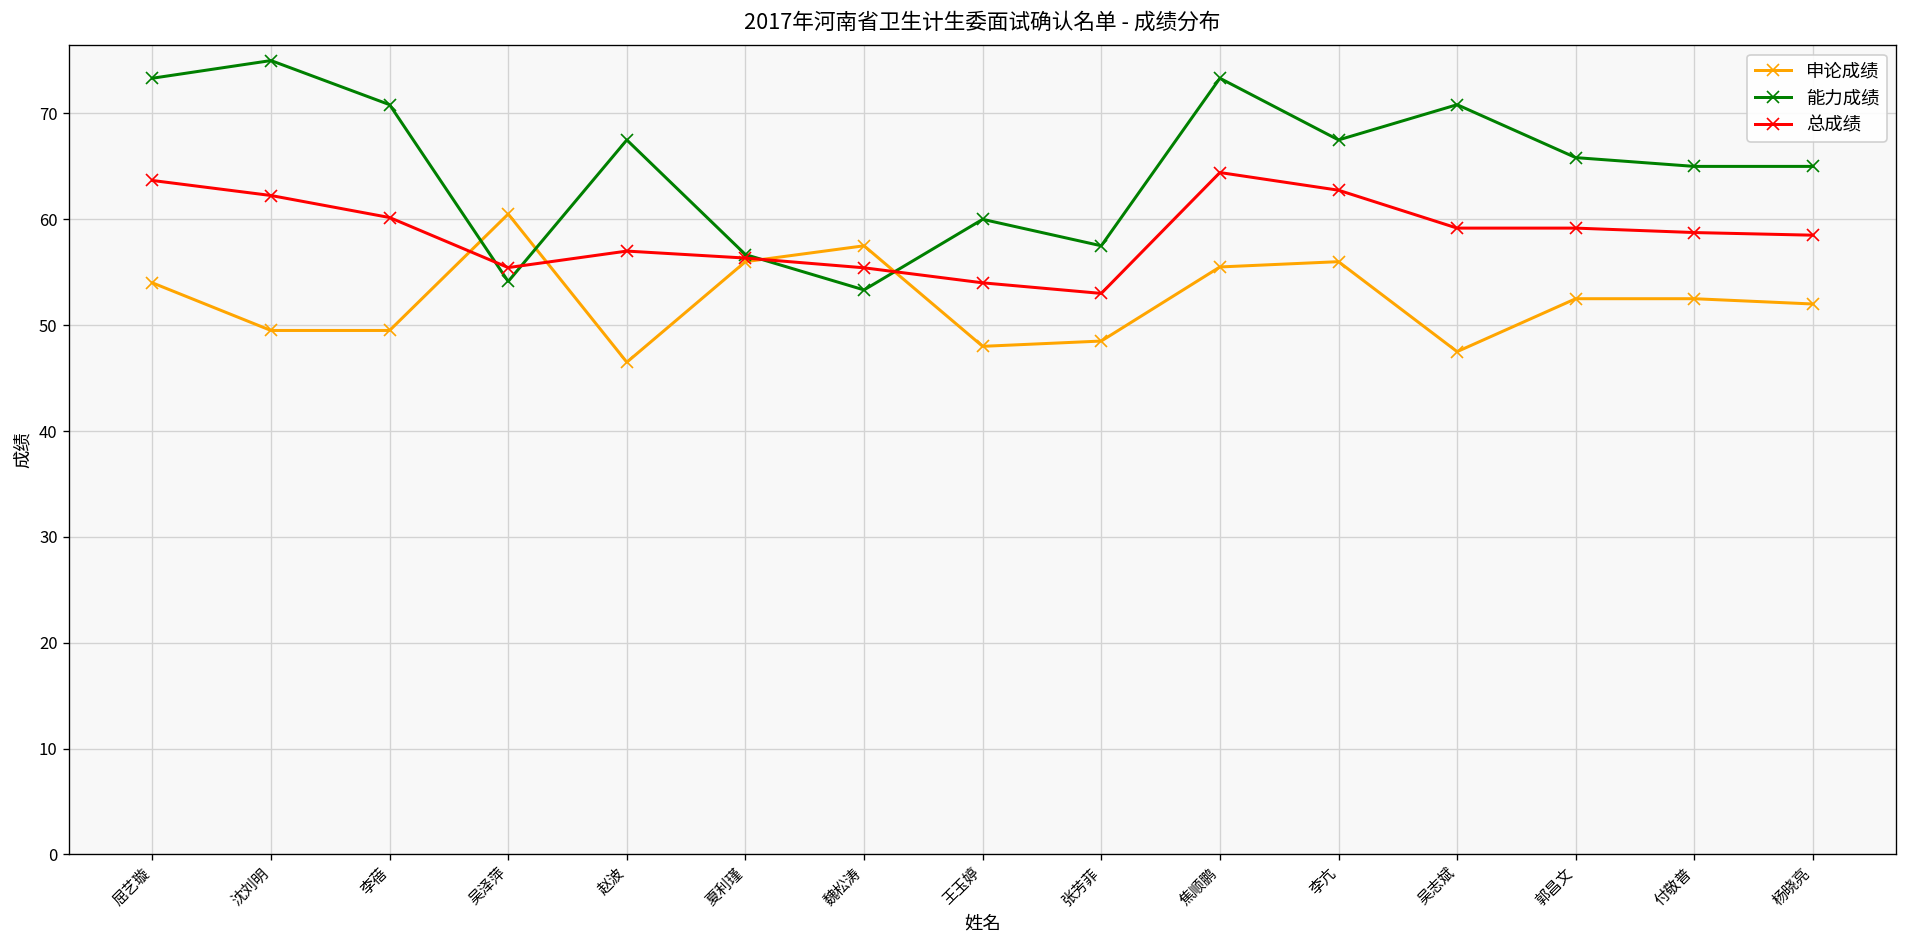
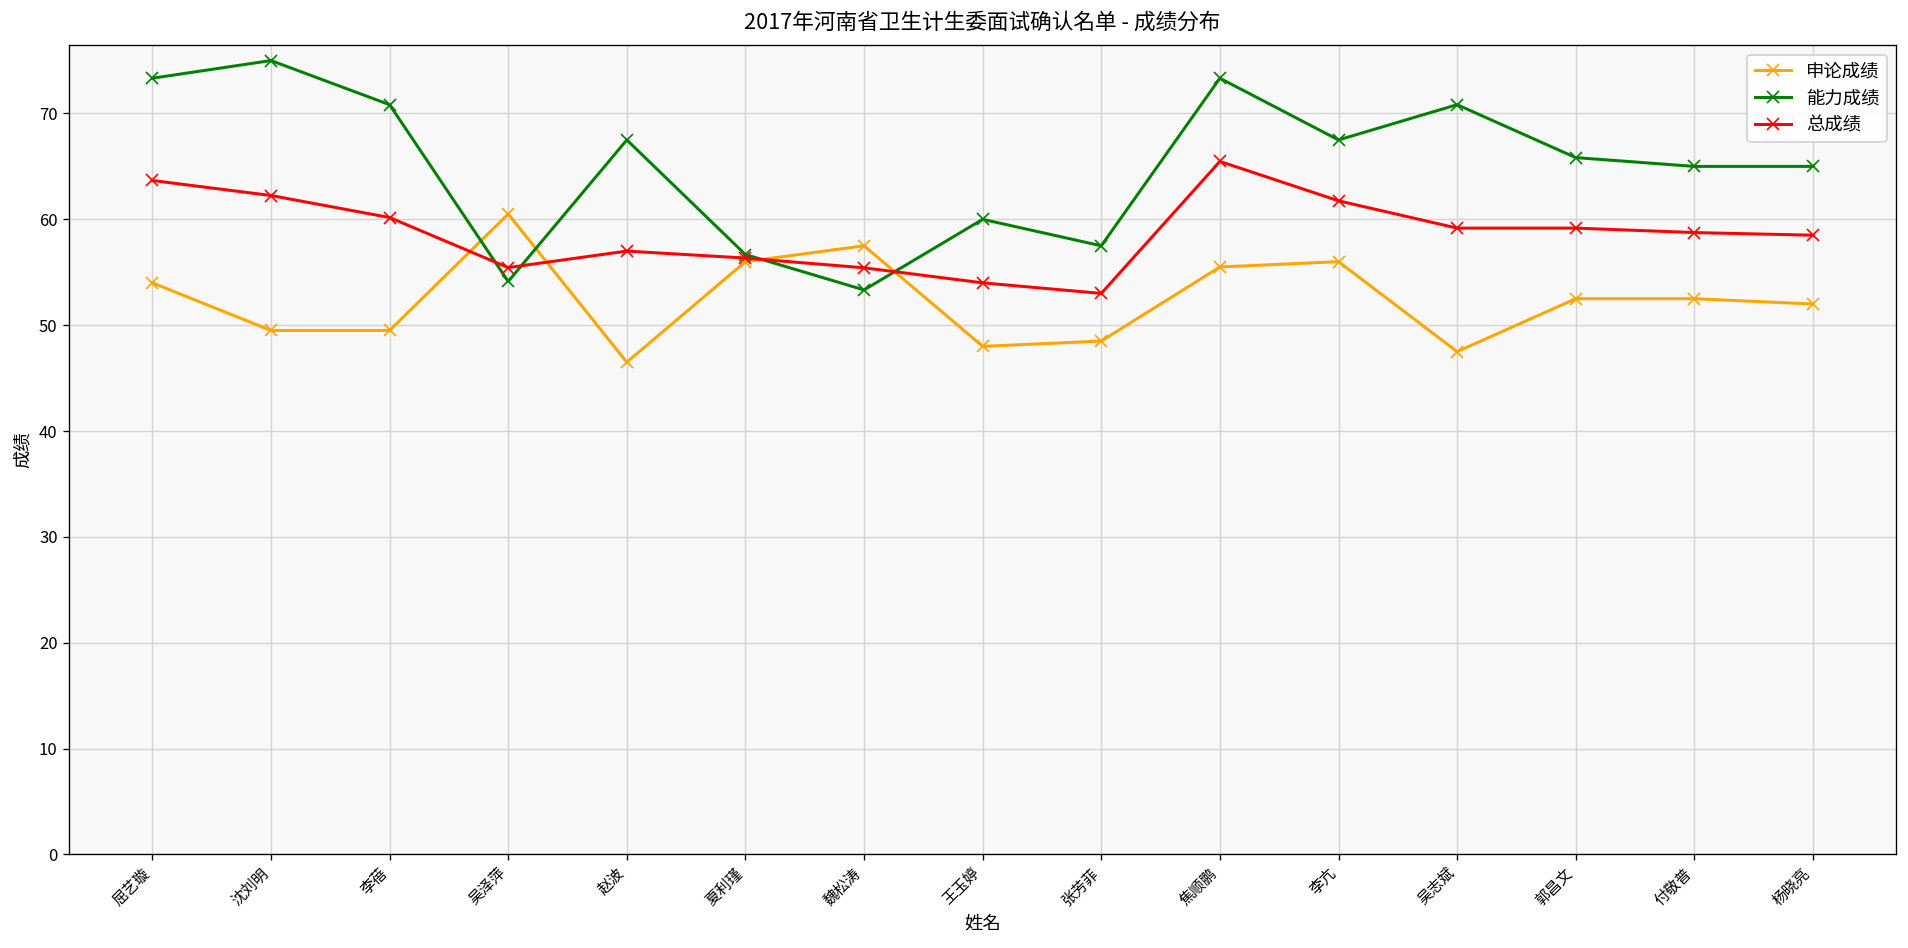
  {
    "申论成绩": {
      "屈艺璇": 54,
      "沈刘明": 50,
      "李蓓": 50,
      "吴泽萍": 61,
      "赵波": 47,
      "夏利瑾": 56,
      "魏松涛": 58,
      "王玉婷": 48,
      "张芳菲": 49,
      "焦顺鹏": 56,
      "李亢": 56,
      "吴志斌": 48,
      "郭昌文": 53,
      "付敬普": 53,
      "杨晓亮": 52
    },
    "能力成绩": {
      "屈艺璇": 73,
      "沈刘明": 75,
      "李蓓": 71,
      "吴泽萍": 54,
      "赵波": 68,
      "夏利瑾": 57,
      "魏松涛": 53,
      "王玉婷": 60,
      "张芳菲": 58,
      "焦顺鹏": 73,
      "李亢": 68,
      "吴志斌": 71,
      "郭昌文": 66,
      "付敬普": 65,
      "杨晓亮": 65
    },
    "总成绩": {
      "屈艺璇": 64,
      "沈刘明": 62,
      "李蓓": 60,
      "吴泽萍": 55,
      "赵波": 57,
      "夏利瑾": 56,
      "魏松涛": 55,
      "王玉婷": 54,
      "张芳菲": 53,
-     "焦顺鹏": 64,
-     "李亢": 63,
+     "焦顺鹏": 65,
+     "李亢": 62,
      "吴志斌": 59,
      "郭昌文": 59,
      "付敬普": 59,
      "杨晓亮": 59
    }
  }
